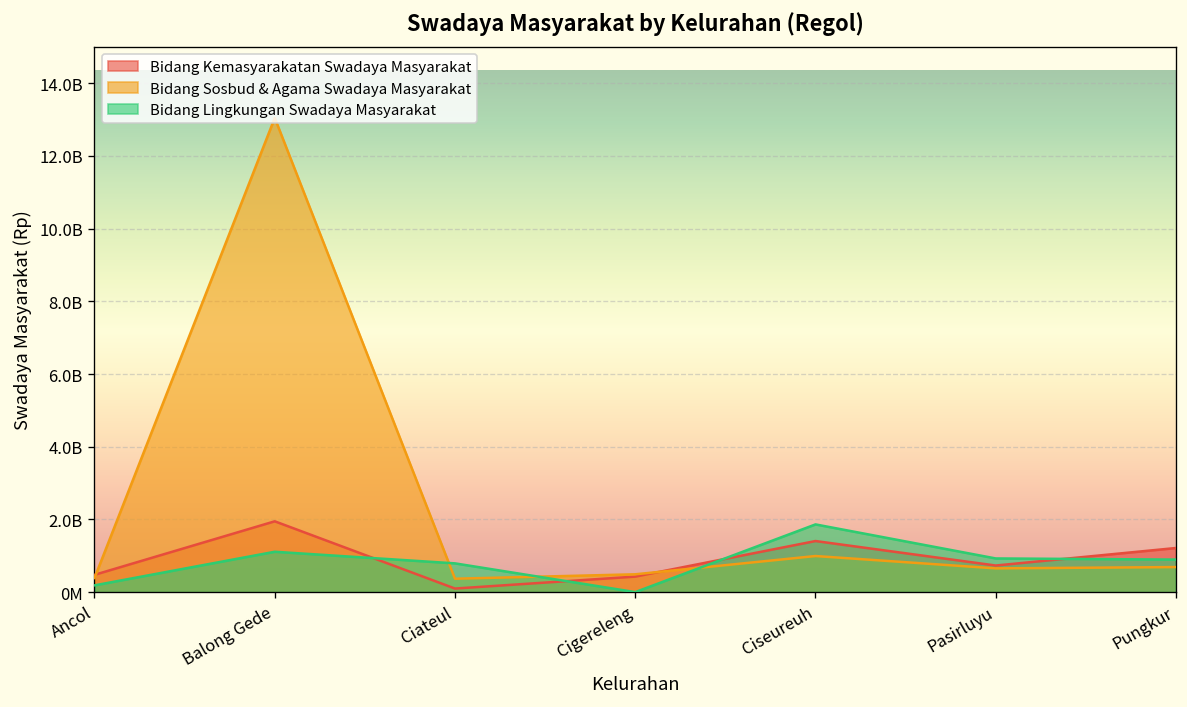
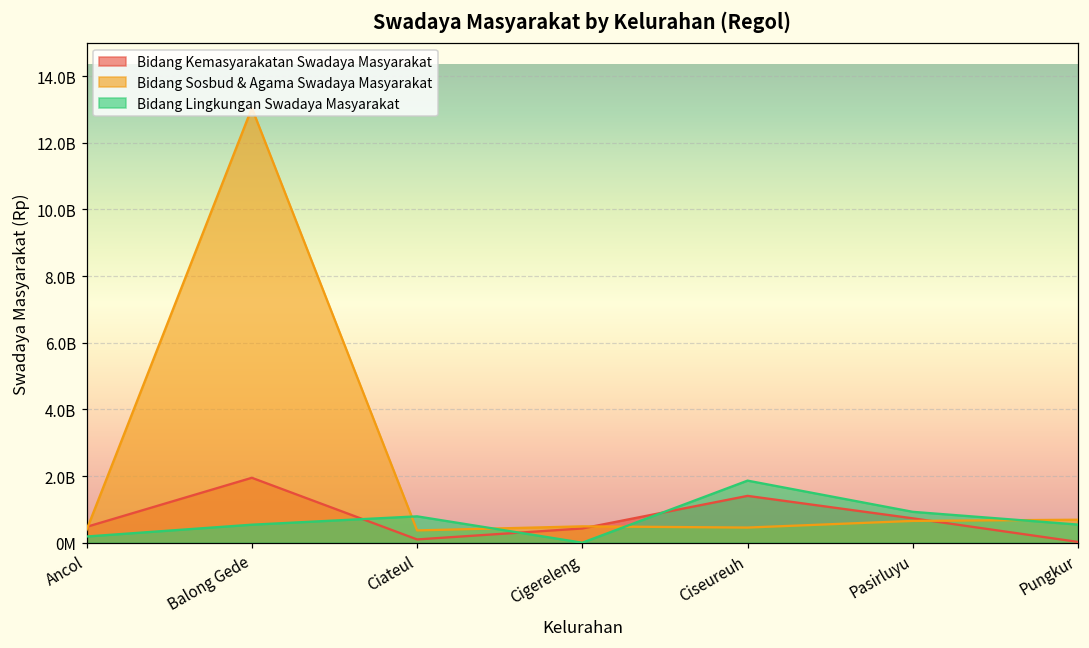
  {
    "Bidang Kemasyarakatan Swadaya Masyarakat": {
      "Ancol": 500000000,
      "Balong Gede": 2000000000,
      "Ciateul": 100000000,
      "Ciseureuh": 1400000000,
-     "Pungkur": 1200000000
+     "Pungkur": 0
    },
    "Bidang Sosbud & Agama Swadaya Masyarakat": {
      "Ancol": 400000000,
      "Ciateul": 400000000,
-     "Ciseureuh": 1000000000,
+     "Ciseureuh": 500000000,
      "Pungkur": 700000000
    },
    "Bidang Lingkungan Swadaya Masyarakat": {
      "Ancol": 200000000,
-     "Balong Gede": 1100000000,
+     "Balong Gede": 500000000,
      "Ciateul": 800000000,
      "Cigereleng": 0,
      "Ciseureuh": 1900000000,
      "Pasirluyu": 900000000,
-     "Pungkur": 900000000
+     "Pungkur": 500000000
    }
  }
